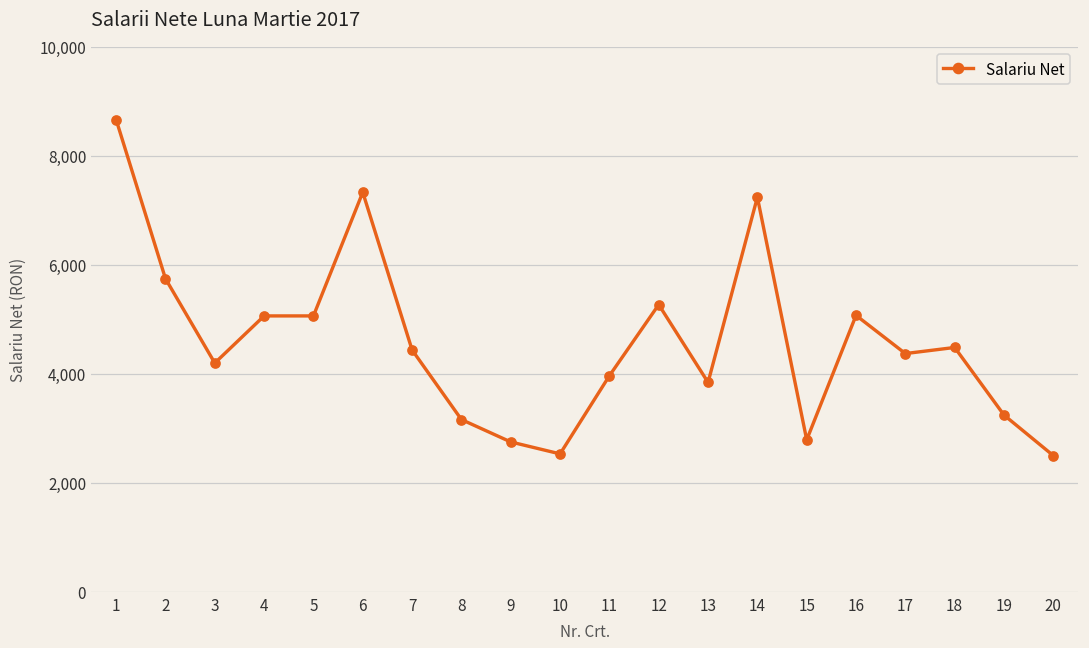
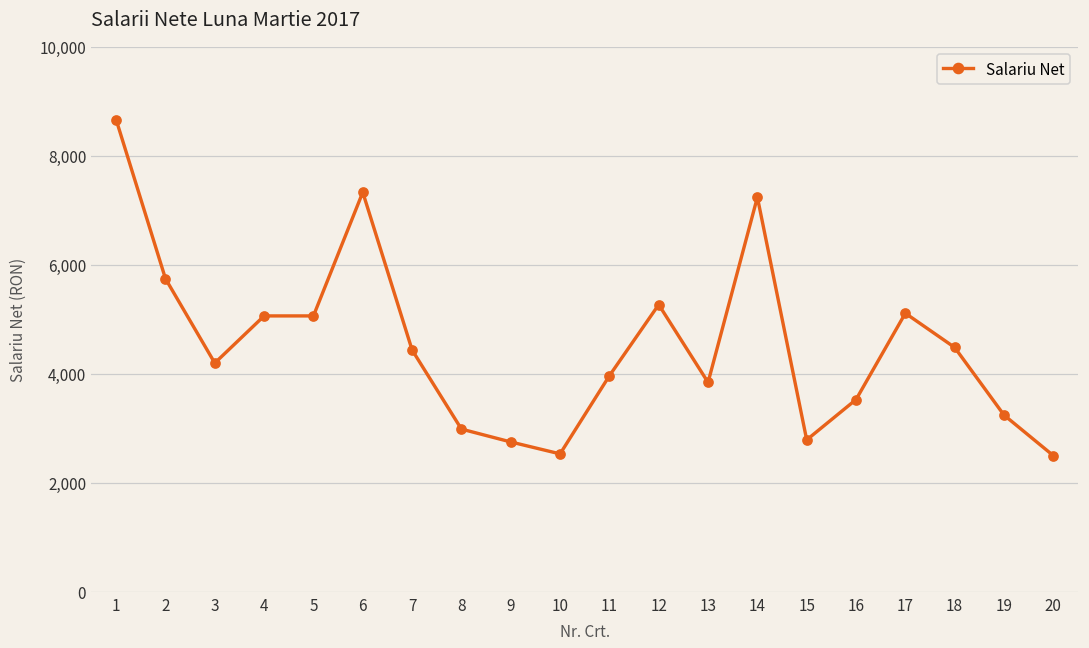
  {
    "1": "8,700",
    "2": "5,700",
    "3": "4,200",
    "4": "5,100",
    "5": "5,100",
    "6": "7,300",
    "7": "4,400",
-   "8": "3,200",
+   "8": "3,000",
    "9": "2,700",
    "10": "2,500",
    "11": "4,000",
    "12": "5,300",
    "13": "3,800",
    "14": "7,200",
    "15": "2,800",
-   "16": "5,100",
-   "17": "4,400",
+   "16": "3,500",
+   "17": "5,100",
    "18": "4,500",
    "19": "3,200",
    "20": "2,500"
  }
